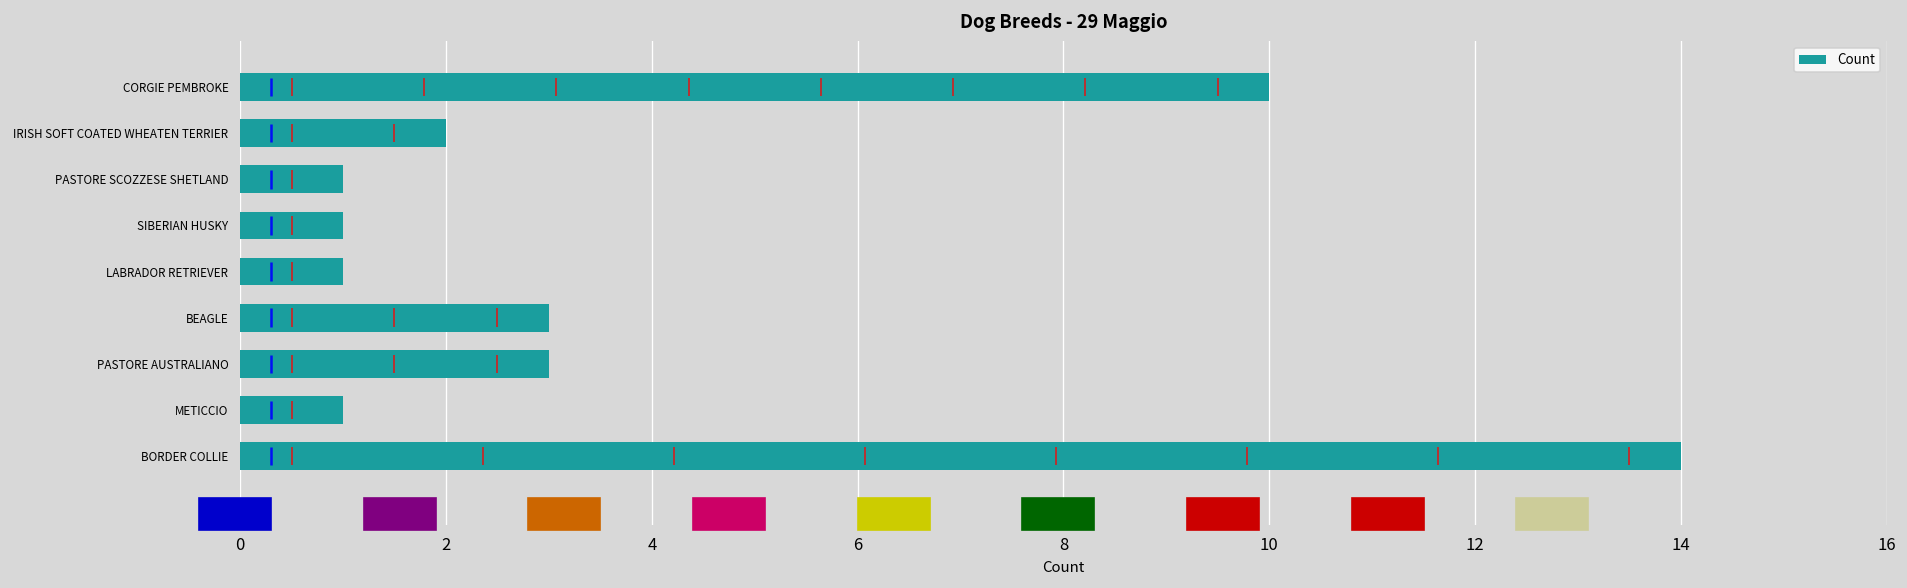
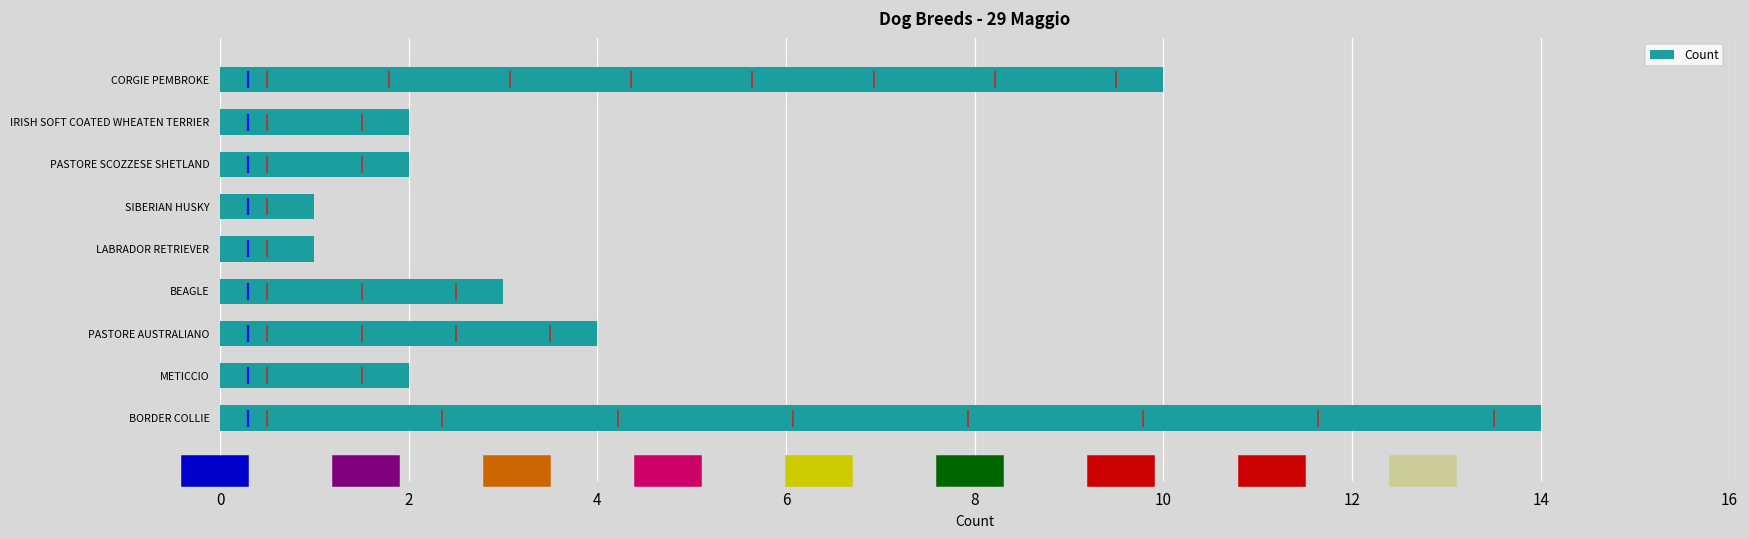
  {
    "CORGIE PEMBROKE": 10,
    "IRISH SOFT COATED WHEATEN TERRIER": 2,
-   "PASTORE SCOZZESE SHETLAND": 1,
+   "PASTORE SCOZZESE SHETLAND": 2,
    "SIBERIAN HUSKY": 1,
    "LABRADOR RETRIEVER": 1,
    "BEAGLE": 3,
-   "PASTORE AUSTRALIANO": 3,
-   "METICCIO": 1,
+   "PASTORE AUSTRALIANO": 4,
+   "METICCIO": 2,
    "BORDER COLLIE": 14
  }
